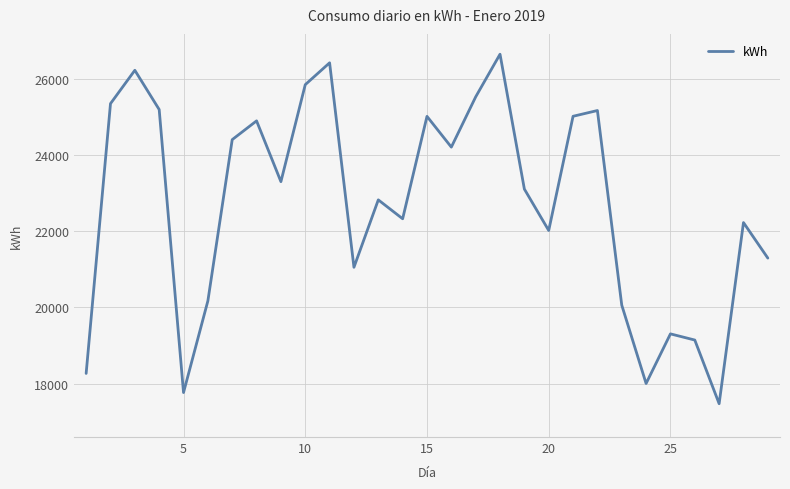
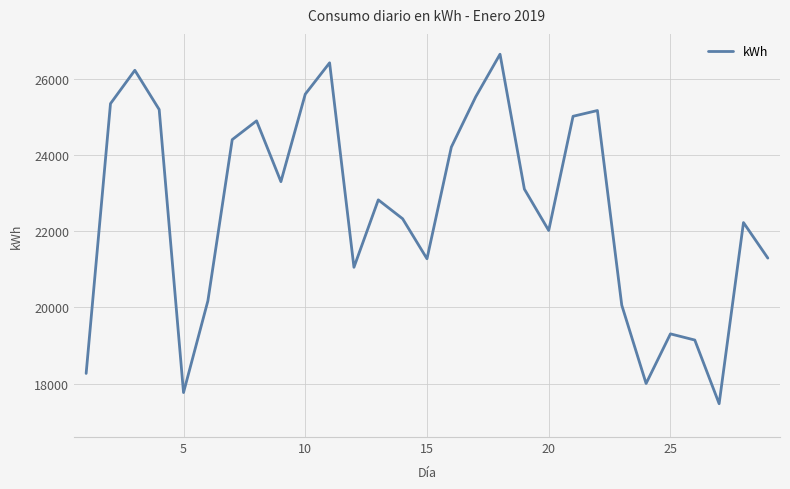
  {
    "5": 17800,
-   "10": 25800,
-   "15": 25000,
+   "10": 25600,
+   "15": 21300,
    "20": 22000,
    "25": 19300
  }
